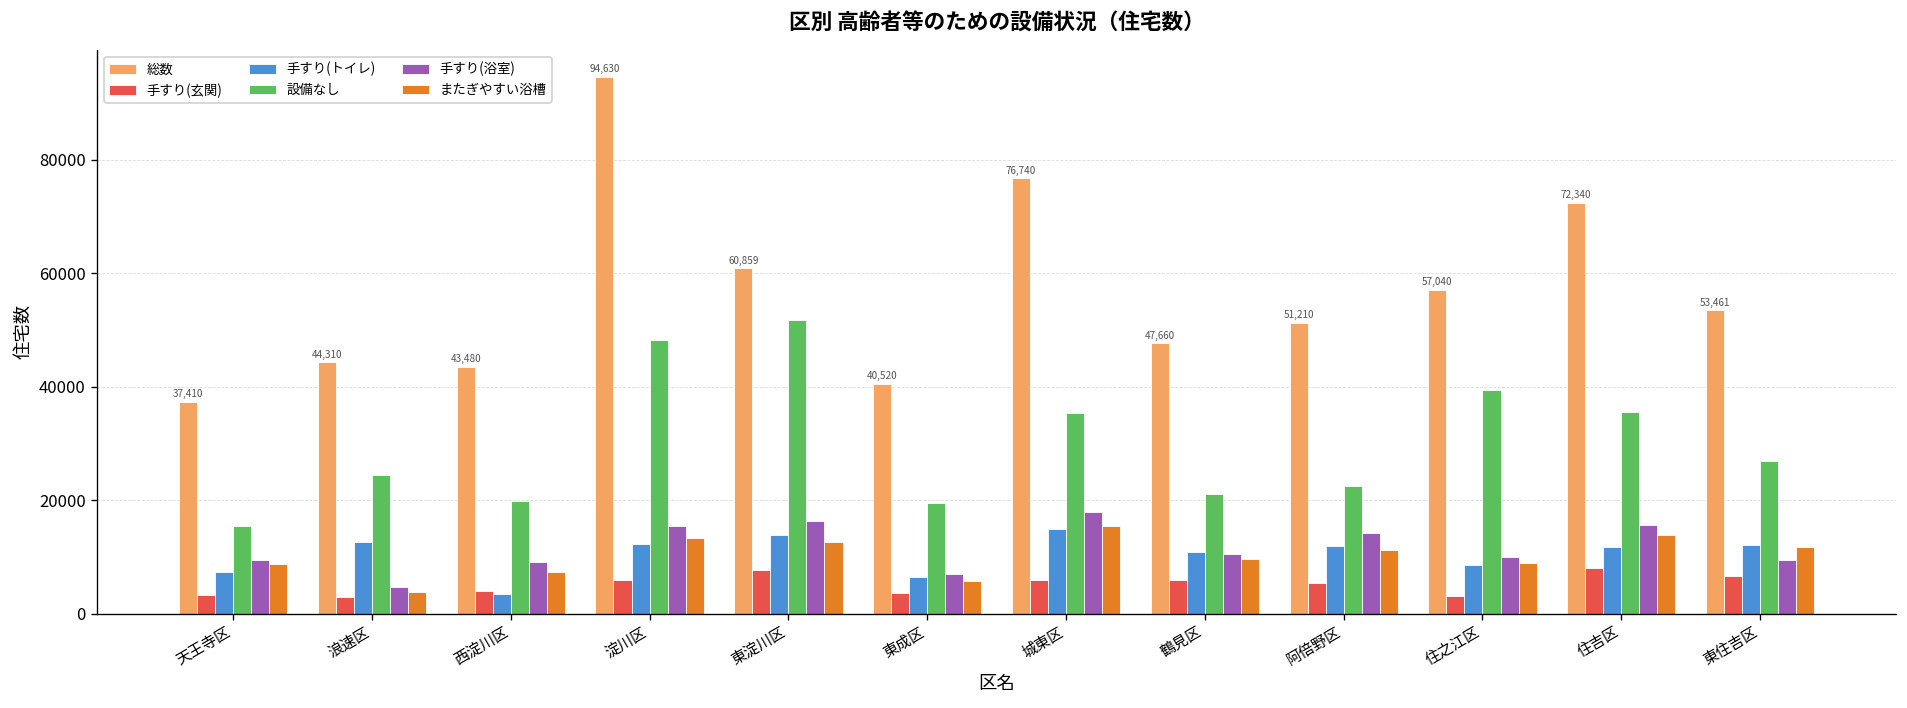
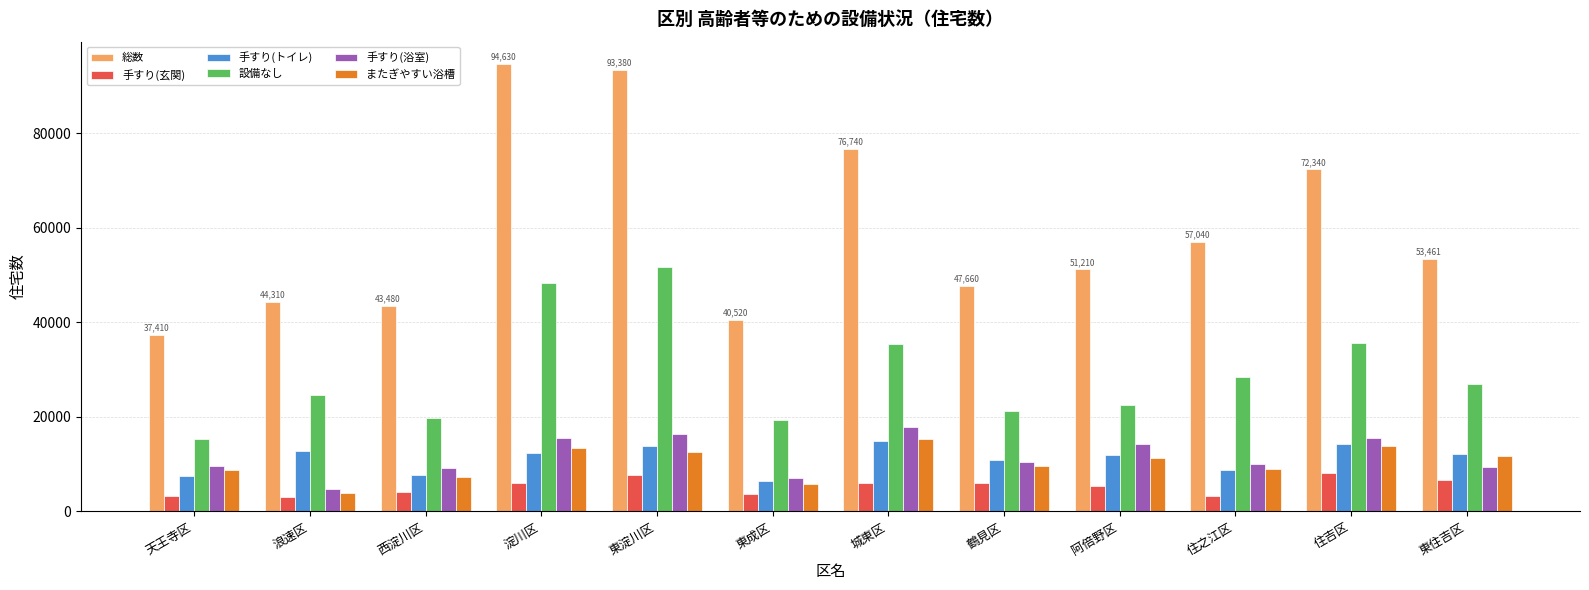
  {
    "総数": {
      "天王寺区": "37,410",
      "浪速区": "44,310",
      "西淀川区": "43,480",
      "淀川区": "94,630",
-     "東淀川区": "60,859",
+     "東淀川区": "93,380",
      "東成区": "40,520",
      "城東区": "76,740",
      "鶴見区": "47,660",
      "阿倍野区": "51,210",
      "住之江区": "57,040",
      "住吉区": "72,340",
      "東住吉区": "53,461"
    },
    "手すり(トイレ)": {
      "天王寺区": "7000",
      "浪速区": "13000",
-     "西淀川区": "3000",
+     "西淀川区": "8000",
      "淀川区": "12000",
      "東淀川区": "14000",
      "東成区": "7000",
      "城東区": "15000",
      "鶴見区": "11000",
      "阿倍野区": "12000",
      "住之江区": "9000",
-     "住吉区": "12000",
+     "住吉区": "14000",
      "東住吉区": "12000"
    },
    "設備なし": {
      "天王寺区": "15000",
      "浪速区": "25000",
      "西淀川区": "20000",
      "淀川区": "48000",
      "東淀川区": "52000",
      "東成区": "19000",
      "城東区": "35000",
      "鶴見区": "21000",
      "阿倍野区": "22000",
-     "住之江区": "39000",
+     "住之江区": "28000",
      "住吉区": "36000",
      "東住吉区": "27000"
    },
    "手すり(浴室)": {
      "天王寺区": "10000",
      "浪速区": "5000",
      "西淀川区": "9000",
      "淀川区": "15000",
      "東淀川区": "16000",
      "東成区": "7000",
      "城東区": "18000",
      "鶴見区": "10000",
      "阿倍野区": "14000",
      "住之江区": "10000",
      "住吉区": "16000",
      "東住吉区": "9000"
    }
  }
